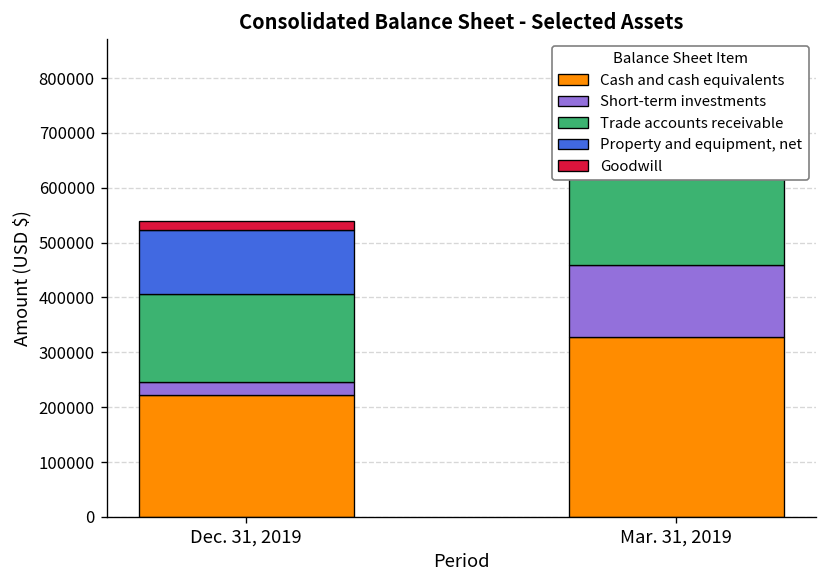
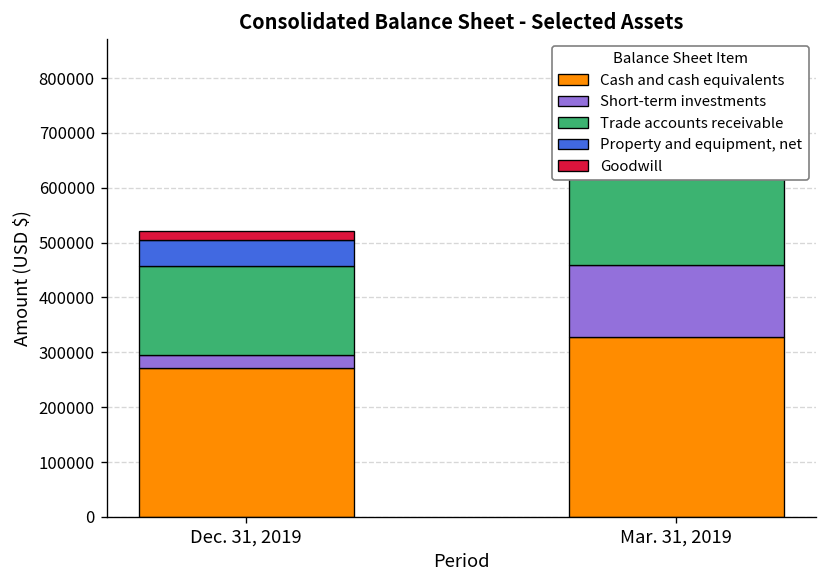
  {
    "Cash and cash equivalents": {
-     "Dec. 31, 2019": 220000,
+     "Dec. 31, 2019": 270000,
      "Mar. 31, 2019": 330000
    },
    "Short-term investments": {
      "Dec. 31, 2019": 20000,
      "Mar. 31, 2019": 130000
    },
    "Trade accounts receivable": {
      "Dec. 31, 2019": 160000
    },
    "Property and equipment, net": {
-     "Dec. 31, 2019": 120000
+     "Dec. 31, 2019": 50000
    },
    "Goodwill": {
      "Dec. 31, 2019": 20000
    }
  }
